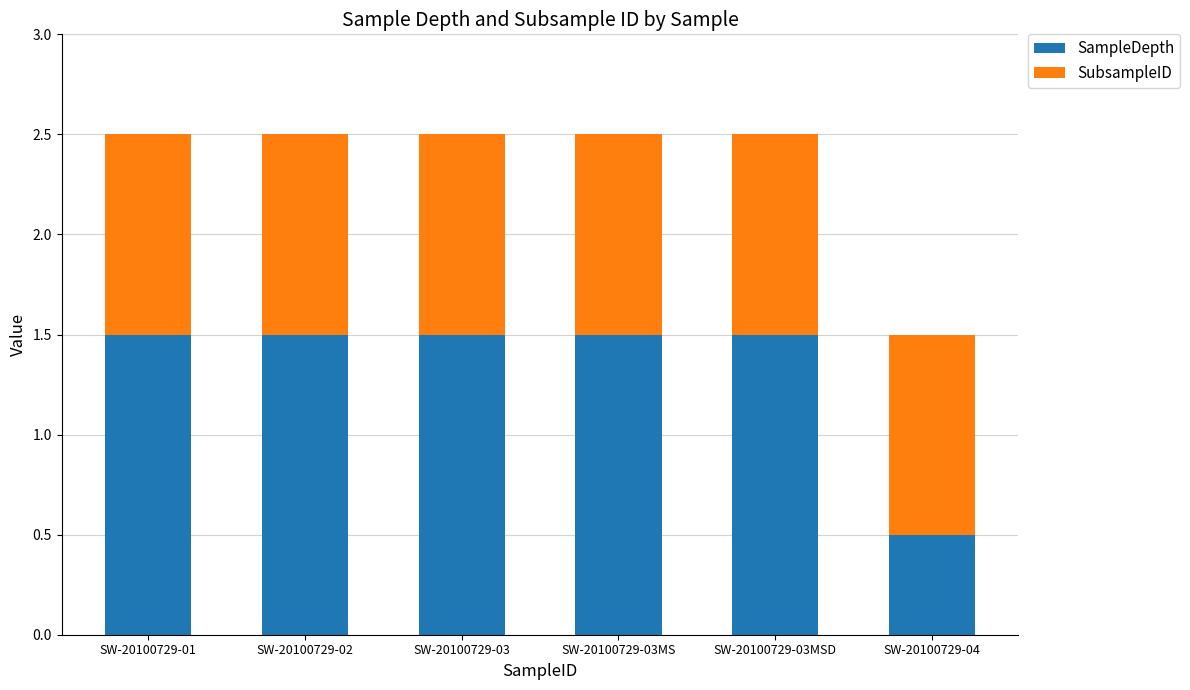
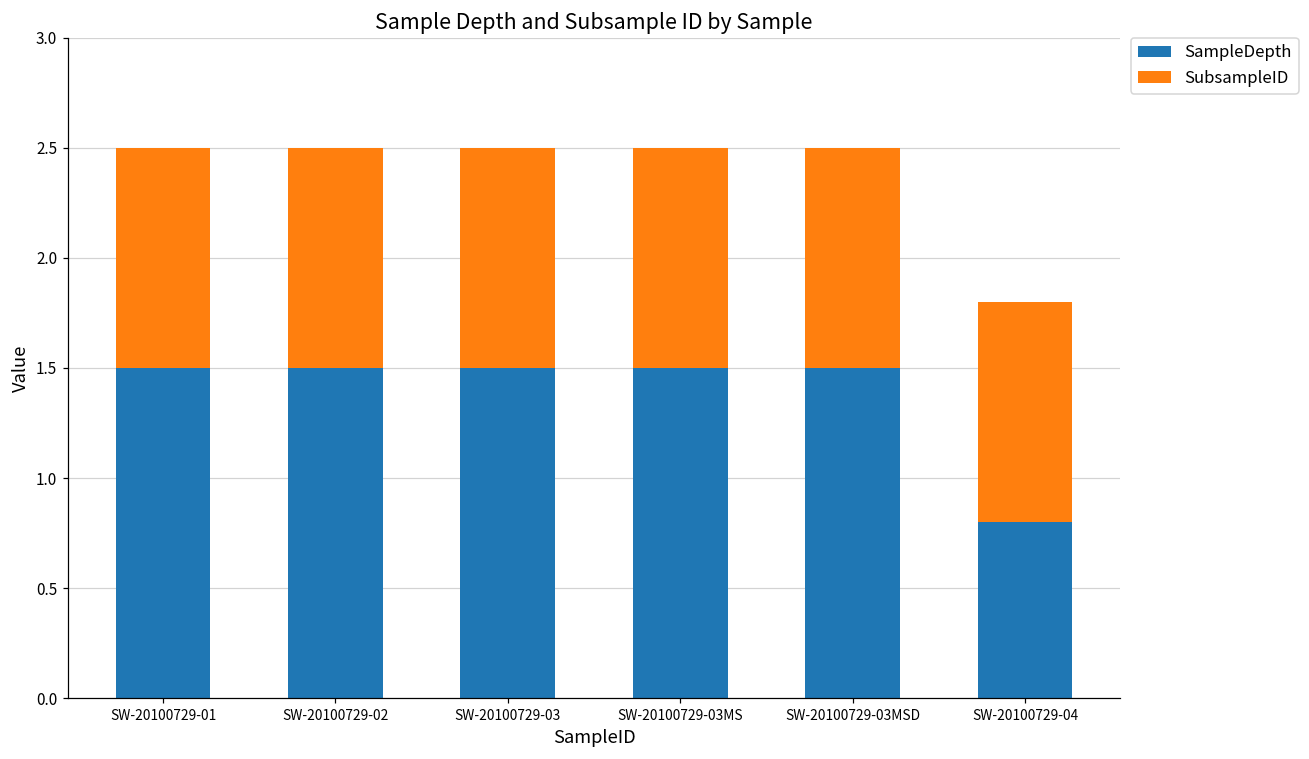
  {
    "SampleDepth": {
      "SW-20100729-01": 1.5,
      "SW-20100729-02": 1.5,
      "SW-20100729-03": 1.5,
      "SW-20100729-03MS": 1.5,
      "SW-20100729-03MSD": 1.5,
-     "SW-20100729-04": 0.5
+     "SW-20100729-04": 0.8
    },
    "SubsampleID": {
      "SW-20100729-01": 1.0,
      "SW-20100729-02": 1.0,
      "SW-20100729-03": 1.0,
      "SW-20100729-03MS": 1.0,
      "SW-20100729-03MSD": 1.0,
      "SW-20100729-04": 1.0
    }
  }
